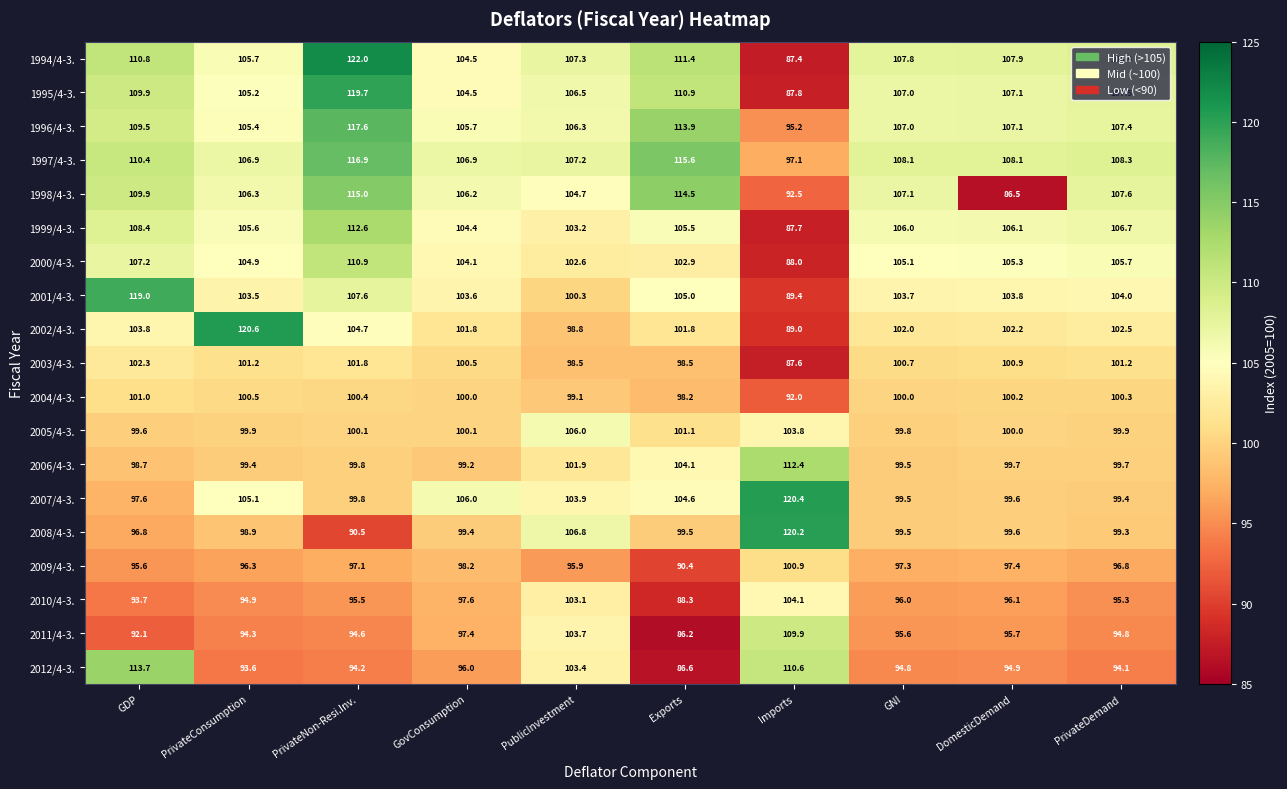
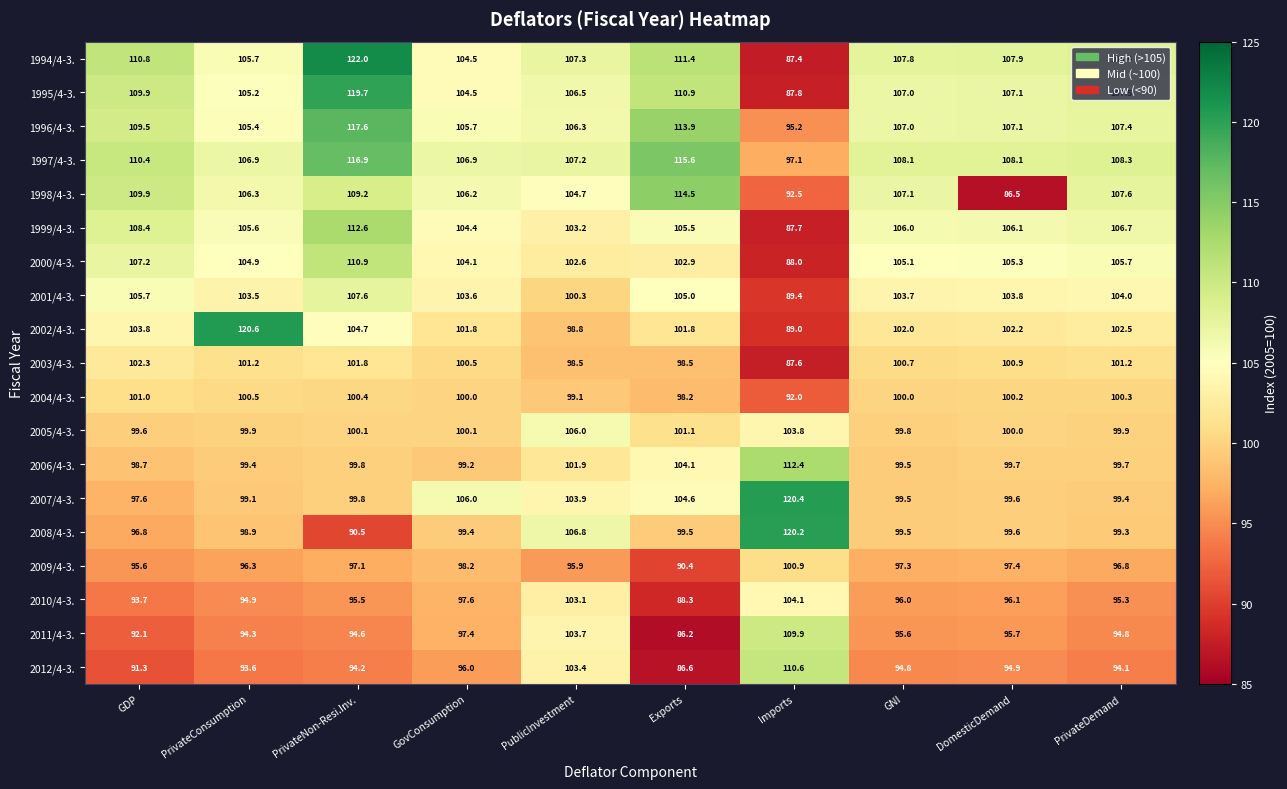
  {
    "1994/4-3.": {
      "GDP": 110.8,
      "PrivateConsumption": 105.7,
      "PrivateNon-Resi.Inv.": 122.0,
      "GovConsumption": 104.5,
      "PublicInvestment": 107.3,
      "Exports": 111.4,
      "Imports": 87.4,
      "GNI": 107.8,
      "DomesticDemand": 107.9
    },
    "1995/4-3.": {
      "GDP": 109.9,
      "PrivateConsumption": 105.2,
      "PrivateNon-Resi.Inv.": 119.7,
      "GovConsumption": 104.5,
      "PublicInvestment": 106.5,
      "Exports": 110.9,
      "Imports": 87.8,
      "GNI": 107.0,
      "DomesticDemand": 107.1
    },
    "1996/4-3.": {
      "GDP": 109.5,
      "PrivateConsumption": 105.4,
      "PrivateNon-Resi.Inv.": 117.6,
      "GovConsumption": 105.7,
      "PublicInvestment": 106.3,
      "Exports": 113.9,
      "Imports": 95.2,
      "GNI": 107.0,
      "DomesticDemand": 107.1,
      "PrivateDemand": 107.4
    },
    "1997/4-3.": {
      "GDP": 110.4,
      "PrivateConsumption": 106.9,
      "PrivateNon-Resi.Inv.": 116.9,
      "GovConsumption": 106.9,
      "PublicInvestment": 107.2,
      "Exports": 115.6,
      "Imports": 97.1,
      "GNI": 108.1,
      "DomesticDemand": 108.1,
      "PrivateDemand": 108.3
    },
    "1998/4-3.": {
      "GDP": 109.9,
      "PrivateConsumption": 106.3,
-     "PrivateNon-Resi.Inv.": 115.0,
+     "PrivateNon-Resi.Inv.": 109.2,
      "GovConsumption": 106.2,
      "PublicInvestment": 104.7,
      "Exports": 114.5,
      "Imports": 92.5,
      "GNI": 107.1,
      "DomesticDemand": 86.5,
      "PrivateDemand": 107.6
    },
    "1999/4-3.": {
      "GDP": 108.4,
      "PrivateConsumption": 105.6,
      "PrivateNon-Resi.Inv.": 112.6,
      "GovConsumption": 104.4,
      "PublicInvestment": 103.2,
      "Exports": 105.5,
      "Imports": 87.7,
      "GNI": 106.0,
      "DomesticDemand": 106.1,
      "PrivateDemand": 106.7
    },
    "2000/4-3.": {
      "GDP": 107.2,
      "PrivateConsumption": 104.9,
      "PrivateNon-Resi.Inv.": 110.9,
      "GovConsumption": 104.1,
      "PublicInvestment": 102.6,
      "Exports": 102.9,
      "Imports": 88.0,
      "GNI": 105.1,
      "DomesticDemand": 105.3,
      "PrivateDemand": 105.7
    },
    "2001/4-3.": {
-     "GDP": 119.0,
+     "GDP": 105.7,
      "PrivateConsumption": 103.5,
      "PrivateNon-Resi.Inv.": 107.6,
      "GovConsumption": 103.6,
      "PublicInvestment": 100.3,
      "Exports": 105.0,
      "Imports": 89.4,
      "GNI": 103.7,
      "DomesticDemand": 103.8,
      "PrivateDemand": 104.0
    },
    "2002/4-3.": {
      "GDP": 103.8,
      "PrivateConsumption": 120.6,
      "PrivateNon-Resi.Inv.": 104.7,
      "GovConsumption": 101.8,
      "PublicInvestment": 98.8,
      "Exports": 101.8,
      "Imports": 89.0,
      "GNI": 102.0,
      "DomesticDemand": 102.2,
      "PrivateDemand": 102.5
    },
    "2003/4-3.": {
      "GDP": 102.3,
      "PrivateConsumption": 101.2,
      "PrivateNon-Resi.Inv.": 101.8,
      "GovConsumption": 100.5,
      "PublicInvestment": 98.5,
      "Exports": 98.5,
      "Imports": 87.6,
      "GNI": 100.7,
      "DomesticDemand": 100.9,
      "PrivateDemand": 101.2
    },
    "2004/4-3.": {
      "GDP": 101.0,
      "PrivateConsumption": 100.5,
      "PrivateNon-Resi.Inv.": 100.4,
      "GovConsumption": 100.0,
      "PublicInvestment": 99.1,
      "Exports": 98.2,
      "Imports": 92.0,
      "GNI": 100.0,
      "DomesticDemand": 100.2,
      "PrivateDemand": 100.3
    },
    "2005/4-3.": {
      "GDP": 99.6,
      "PrivateConsumption": 99.9,
      "PrivateNon-Resi.Inv.": 100.1,
      "GovConsumption": 100.1,
      "PublicInvestment": 106.0,
      "Exports": 101.1,
      "Imports": 103.8,
      "GNI": 99.8,
      "DomesticDemand": 100.0,
      "PrivateDemand": 99.9
    },
    "2006/4-3.": {
      "GDP": 98.7,
      "PrivateConsumption": 99.4,
      "PrivateNon-Resi.Inv.": 99.8,
      "GovConsumption": 99.2,
      "PublicInvestment": 101.9,
      "Exports": 104.1,
      "Imports": 112.4,
      "GNI": 99.5,
      "DomesticDemand": 99.7,
      "PrivateDemand": 99.7
    },
    "2007/4-3.": {
      "GDP": 97.6,
-     "PrivateConsumption": 105.1,
+     "PrivateConsumption": 99.1,
      "PrivateNon-Resi.Inv.": 99.8,
      "GovConsumption": 106.0,
      "PublicInvestment": 103.9,
      "Exports": 104.6,
      "Imports": 120.4,
      "GNI": 99.5,
      "DomesticDemand": 99.6,
      "PrivateDemand": 99.4
    },
    "2008/4-3.": {
      "GDP": 96.8,
      "PrivateConsumption": 98.9,
      "PrivateNon-Resi.Inv.": 90.5,
      "GovConsumption": 99.4,
      "PublicInvestment": 106.8,
      "Exports": 99.5,
      "Imports": 120.2,
      "GNI": 99.5,
      "DomesticDemand": 99.6,
      "PrivateDemand": 99.3
    },
    "2009/4-3.": {
      "GDP": 95.6,
      "PrivateConsumption": 96.3,
      "PrivateNon-Resi.Inv.": 97.1,
      "GovConsumption": 98.2,
      "PublicInvestment": 95.9,
      "Exports": 90.4,
      "Imports": 100.9,
      "GNI": 97.3,
      "DomesticDemand": 97.4,
      "PrivateDemand": 96.8
    },
    "2010/4-3.": {
      "GDP": 93.7,
      "PrivateConsumption": 94.9,
      "PrivateNon-Resi.Inv.": 95.5,
      "GovConsumption": 97.6,
      "PublicInvestment": 103.1,
      "Exports": 88.3,
      "Imports": 104.1,
      "GNI": 96.0,
      "DomesticDemand": 96.1,
      "PrivateDemand": 95.3
    },
    "2011/4-3.": {
      "GDP": 92.1,
      "PrivateConsumption": 94.3,
      "PrivateNon-Resi.Inv.": 94.6,
      "GovConsumption": 97.4,
      "PublicInvestment": 103.7,
      "Exports": 86.2,
      "Imports": 109.9,
      "GNI": 95.6,
      "DomesticDemand": 95.7,
      "PrivateDemand": 94.8
    },
    "2012/4-3.": {
-     "GDP": 113.7,
+     "GDP": 91.3,
      "PrivateConsumption": 93.6,
      "PrivateNon-Resi.Inv.": 94.2,
      "GovConsumption": 96.0,
      "PublicInvestment": 103.4,
      "Exports": 86.6,
      "Imports": 110.6,
      "GNI": 94.8,
      "DomesticDemand": 94.9,
      "PrivateDemand": 94.1
    }
  }
